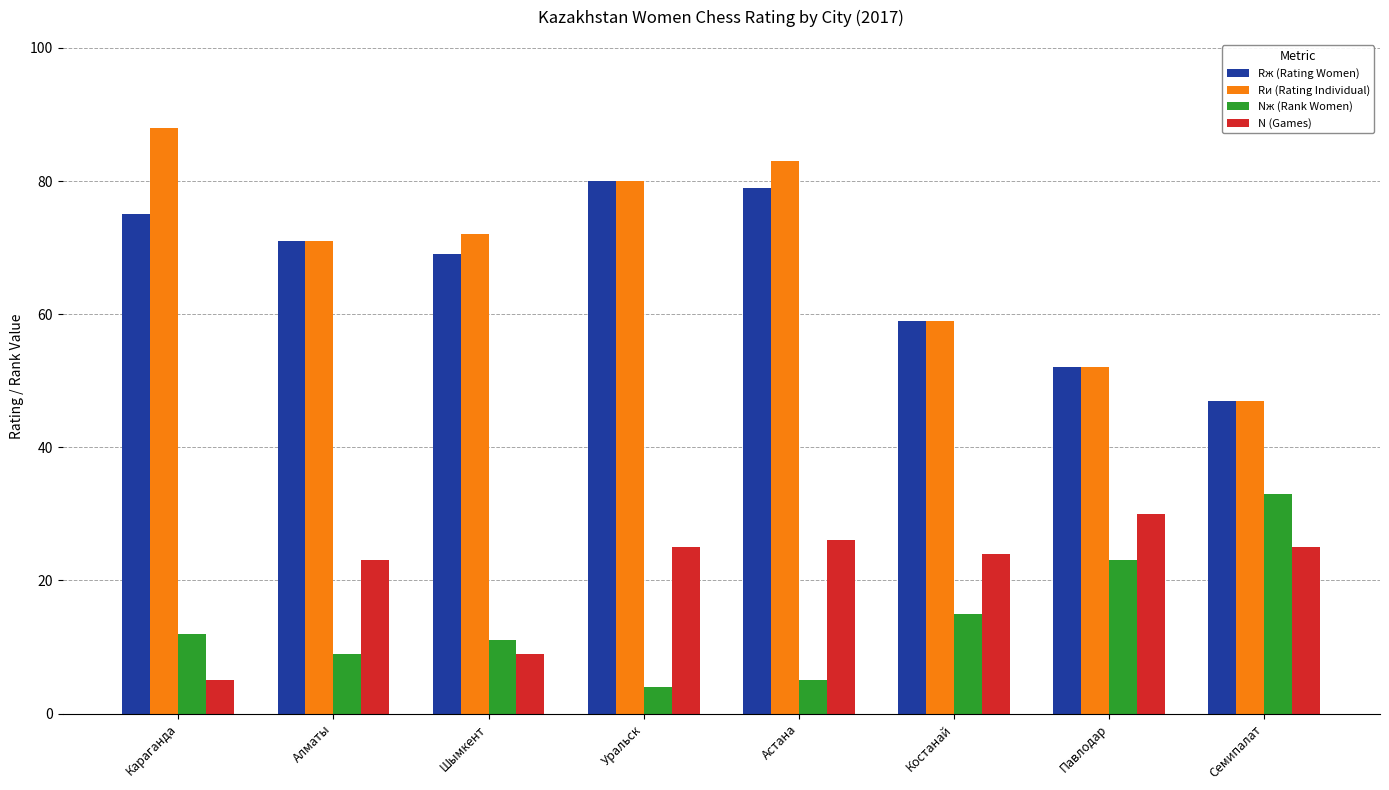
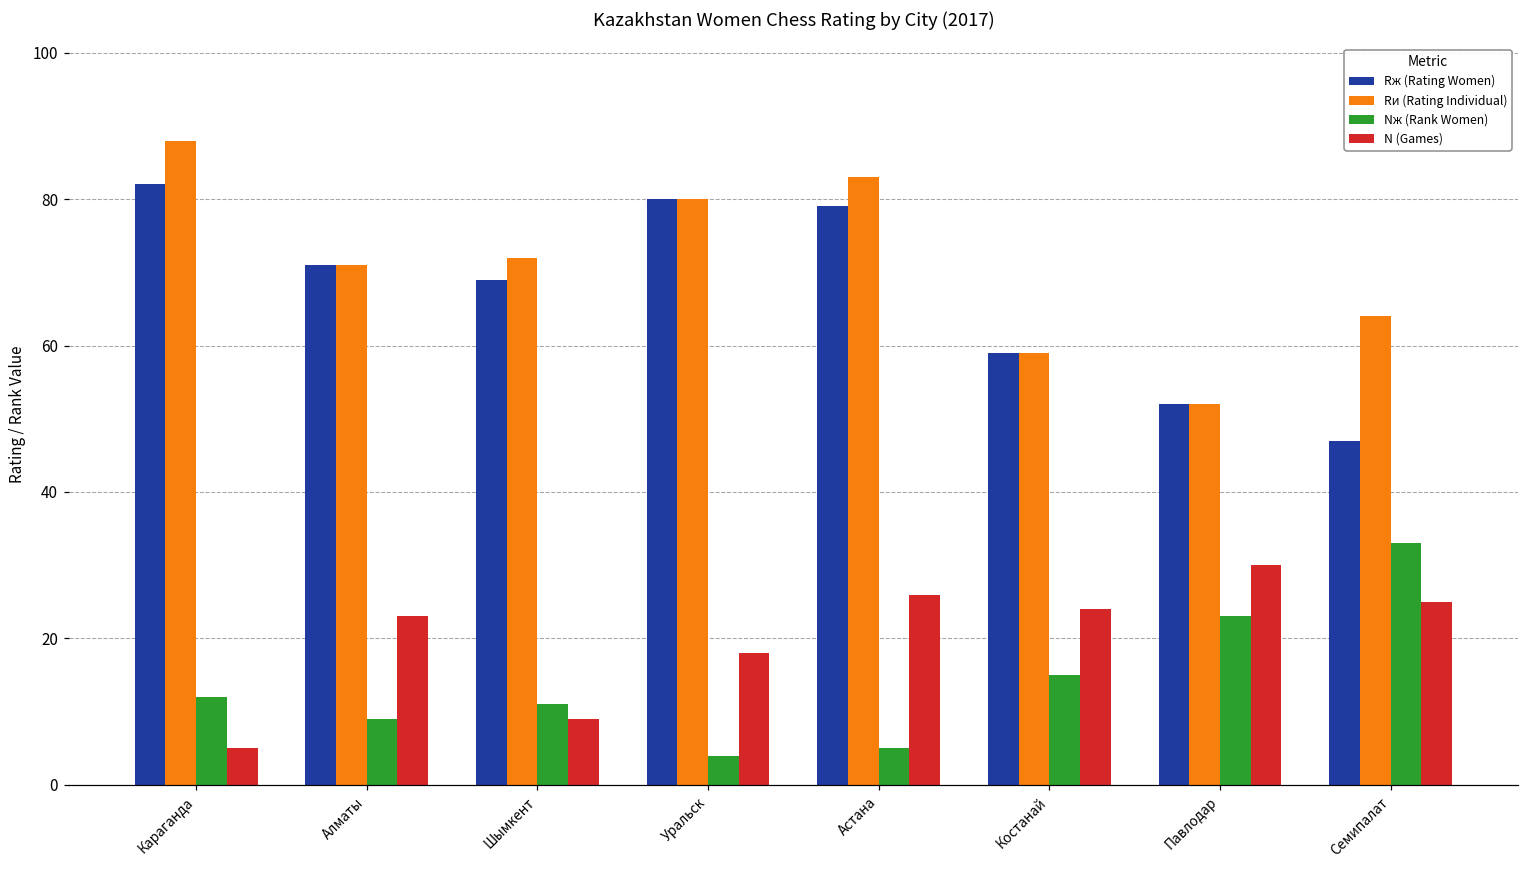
  {
    "Rж (Rating Women)": {
-     "Караганда": 75,
+     "Караганда": 82,
      "Алматы": 71,
      "Шымкент": 69,
      "Уральск": 80,
      "Астана": 79,
      "Костанай": 59,
      "Павлодар": 52,
      "Семипалат": 47
    },
    "Rи (Rating Individual)": {
      "Караганда": 88,
      "Алматы": 71,
      "Шымкент": 72,
      "Уральск": 80,
      "Астана": 83,
      "Костанай": 59,
      "Павлодар": 52,
-     "Семипалат": 47
+     "Семипалат": 64
    },
    "Nж (Rank Women)": {
      "Караганда": 12,
      "Алматы": 9,
      "Шымкент": 11,
      "Уральск": 4,
      "Астана": 5,
      "Костанай": 15,
      "Павлодар": 23,
      "Семипалат": 33
    },
    "N (Games)": {
      "Караганда": 5,
      "Алматы": 23,
      "Шымкент": 9,
-     "Уральск": 25,
+     "Уральск": 18,
      "Астана": 26,
      "Костанай": 24,
      "Павлодар": 30,
      "Семипалат": 25
    }
  }
